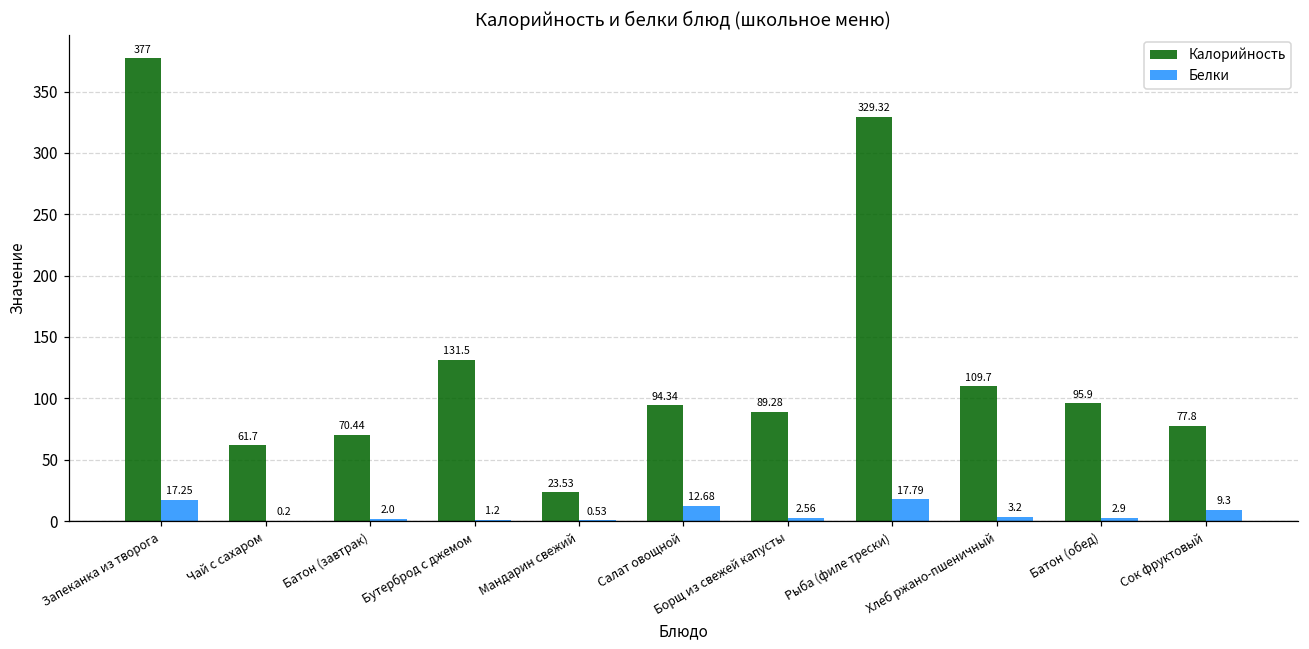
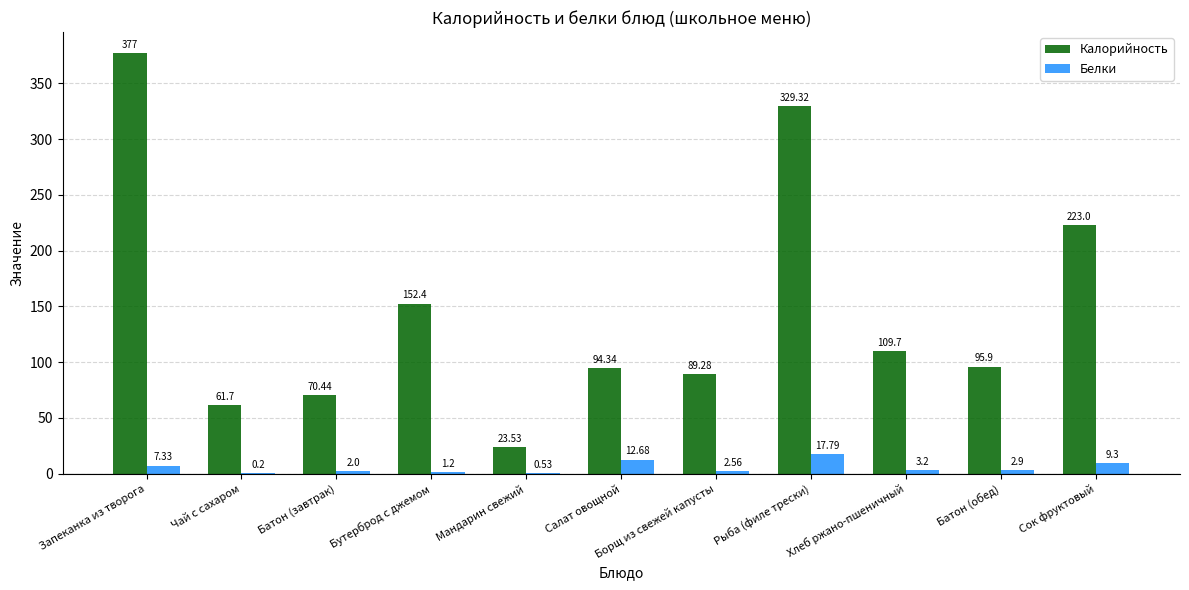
  {
    "Калорийность": {
      "Запеканка из творога": 377,
      "Чай с сахаром": 61.7,
      "Батон (завтрак)": 70.44,
-     "Бутерброд с джемом": 131.5,
+     "Бутерброд с джемом": 152.4,
      "Мандарин свежий": 23.53,
      "Салат овощной": 94.34,
      "Борщ из свежей капусты": 89.28,
      "Рыба (филе трески)": 329.32,
      "Хлеб ржано-пшеничный": 109.7,
      "Батон (обед)": 95.9,
-     "Сок фруктовый": 77.8
+     "Сок фруктовый": 223.0
    },
    "Белки": {
-     "Запеканка из творога": 17.25,
+     "Запеканка из творога": 7.33,
      "Чай с сахаром": 0.2,
      "Батон (завтрак)": 2.0,
      "Бутерброд с джемом": 1.2,
      "Мандарин свежий": 0.53,
      "Салат овощной": 12.68,
      "Борщ из свежей капусты": 2.56,
      "Рыба (филе трески)": 17.79,
      "Хлеб ржано-пшеничный": 3.2,
      "Батон (обед)": 2.9,
      "Сок фруктовый": 9.3
    }
  }
